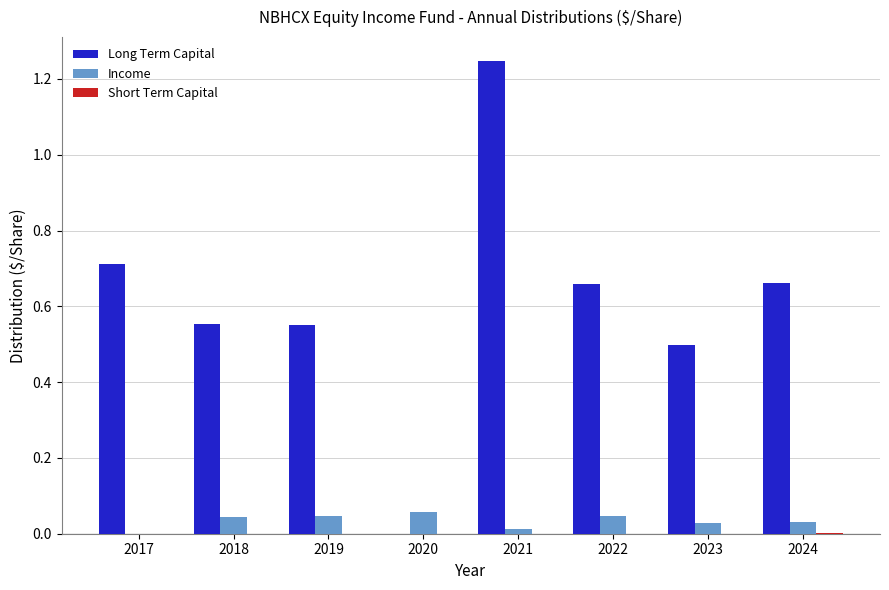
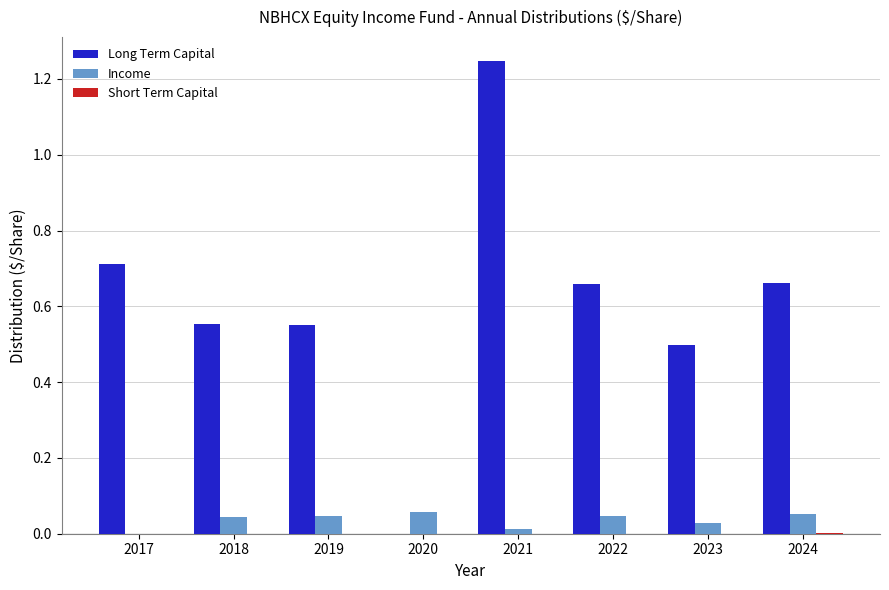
  {
    "Long Term Capital": {
      "2017": 0.71,
      "2018": 0.55,
      "2019": 0.55,
      "2020": 0.00,
      "2021": 1.25,
      "2022": 0.66,
      "2023": 0.50,
      "2024": 0.66
    },
    "Income": {
      "2017": 0.00,
      "2018": 0.04,
      "2019": 0.05,
      "2020": 0.06,
      "2021": 0.01,
      "2022": 0.05,
      "2023": 0.03,
-     "2024": 0.03
+     "2024": 0.05
    },
    "Short Term Capital": {
      "2017": 0.00,
      "2018": 0.00,
      "2019": 0.00,
      "2020": 0.00,
      "2021": 0.00,
      "2022": 0.00,
      "2023": 0.00
    }
  }
